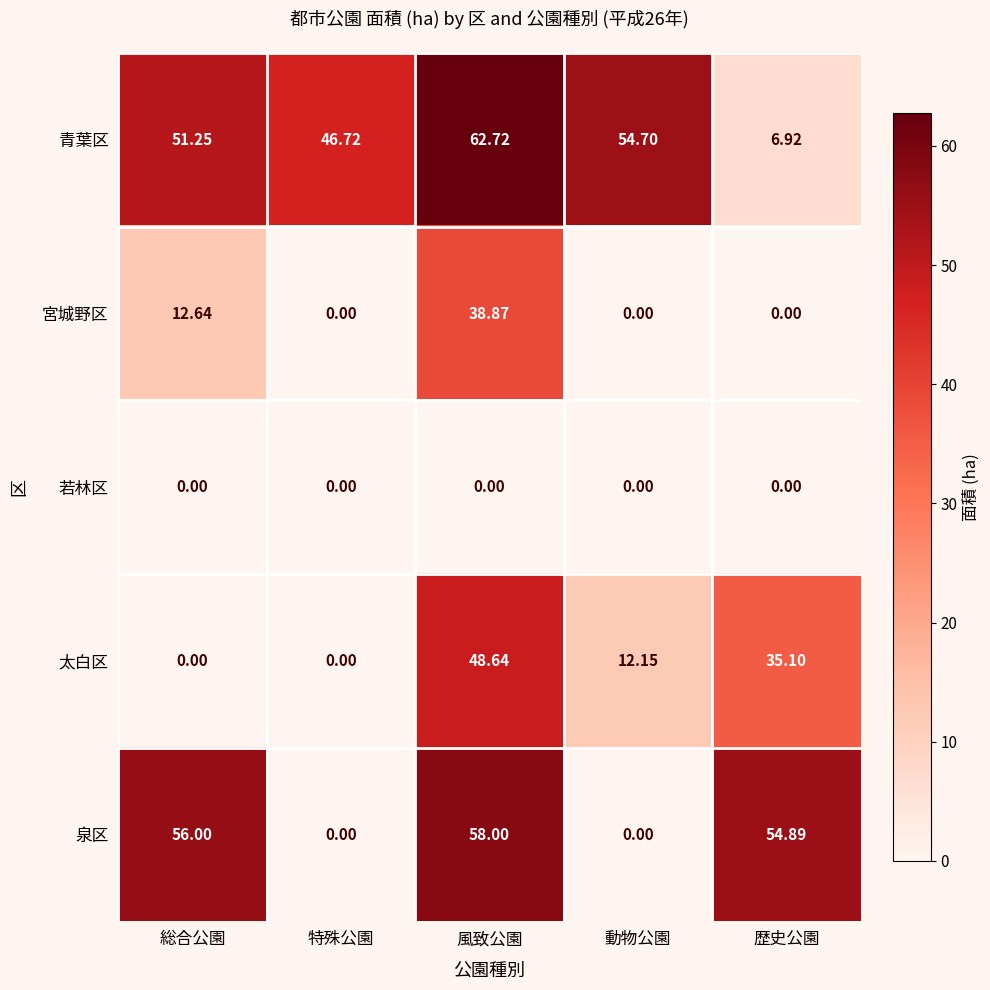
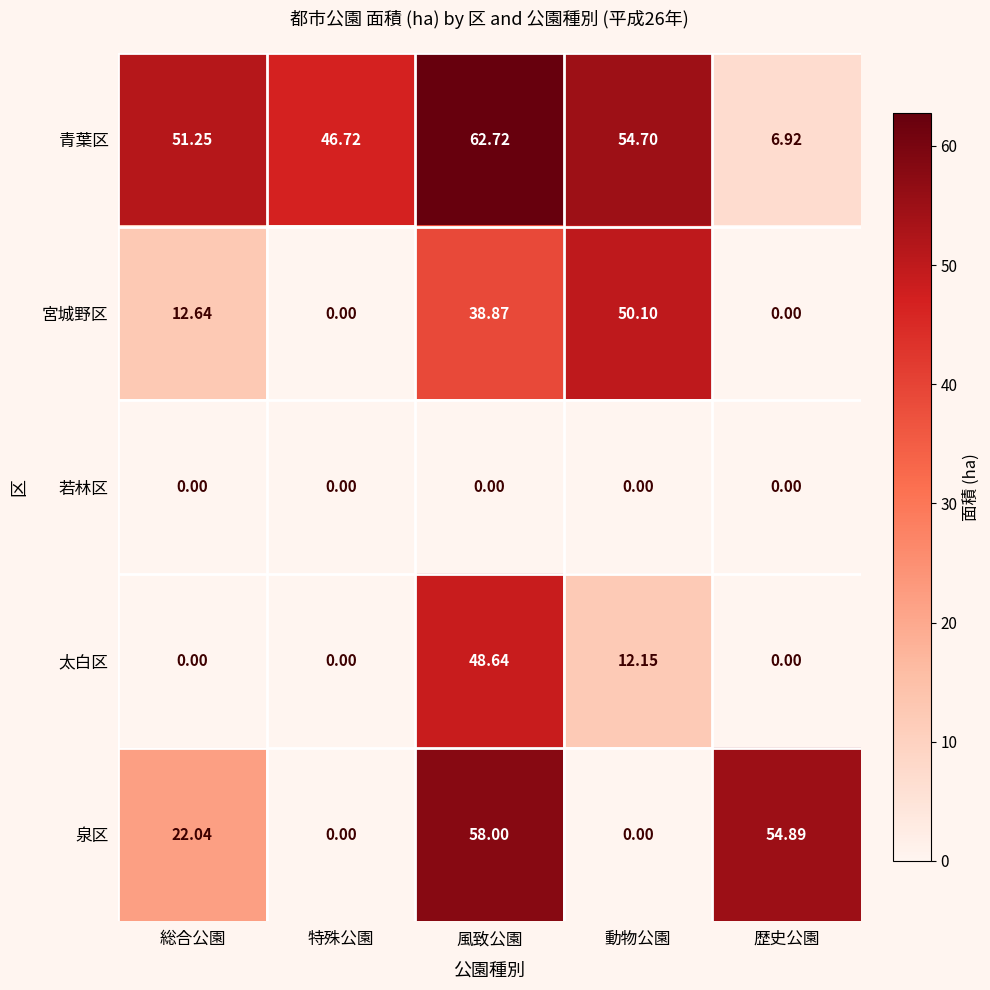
  {
    "青葉区": {
      "総合公園": 51.25,
      "特殊公園": 46.72,
      "風致公園": 62.72,
      "動物公園": 54.70,
      "歴史公園": 6.92
    },
    "宮城野区": {
      "総合公園": 12.64,
      "特殊公園": 0.00,
      "風致公園": 38.87,
-     "動物公園": 0.00,
+     "動物公園": 50.10,
      "歴史公園": 0.00
    },
    "若林区": {
      "総合公園": 0.00,
      "特殊公園": 0.00,
      "風致公園": 0.00,
      "動物公園": 0.00,
      "歴史公園": 0.00
    },
    "太白区": {
      "総合公園": 0.00,
      "特殊公園": 0.00,
      "風致公園": 48.64,
      "動物公園": 12.15,
-     "歴史公園": 35.10
+     "歴史公園": 0.00
    },
    "泉区": {
-     "総合公園": 56.00,
+     "総合公園": 22.04,
      "特殊公園": 0.00,
      "風致公園": 58.00,
      "動物公園": 0.00,
      "歴史公園": 54.89
    }
  }
